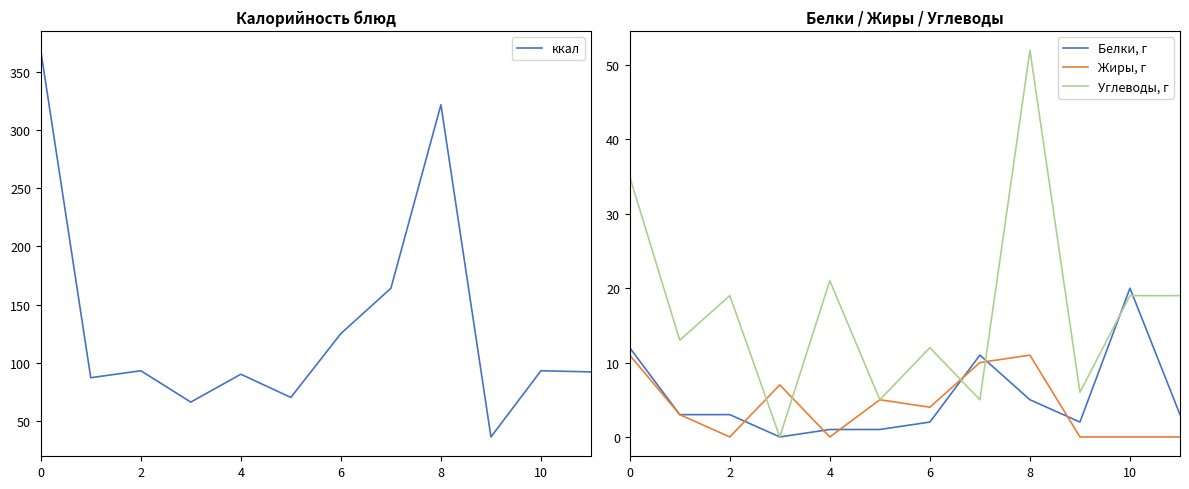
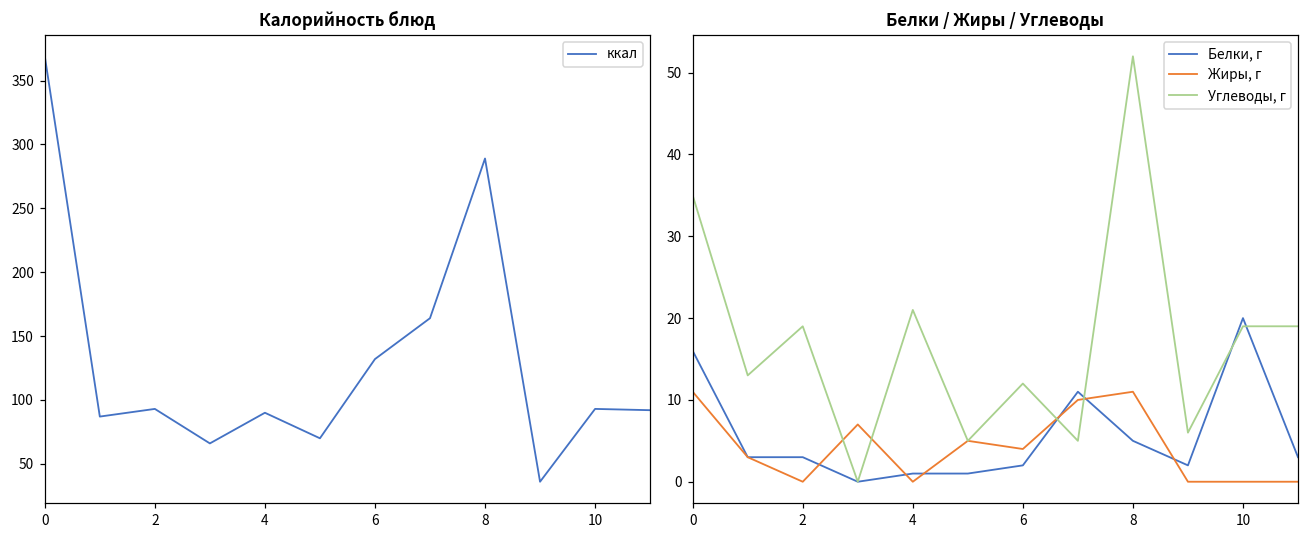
  {
    "Калорийность блюд": {
      "0": 369,
      "2": 93,
      "4": 90,
-     "6": 125,
-     "8": 322,
+     "6": 132,
+     "8": 289,
      "10": 93
    },
    "Белки / Жиры / Углеводы": {
      "Белки, г": {
-       "0": 12,
+       "0": 16,
        "2": 3,
        "4": 1,
        "6": 2,
        "8": 5,
        "10": 20
      },
      "Жиры, г": {
        "0": 11,
        "2": 0,
        "4": 0,
        "6": 4,
        "8": 11,
        "10": 0
      },
      "Углеводы, г": {
        "0": 35,
        "2": 19,
        "4": 21,
        "6": 12,
        "8": 52,
        "10": 19
      }
    }
  }
